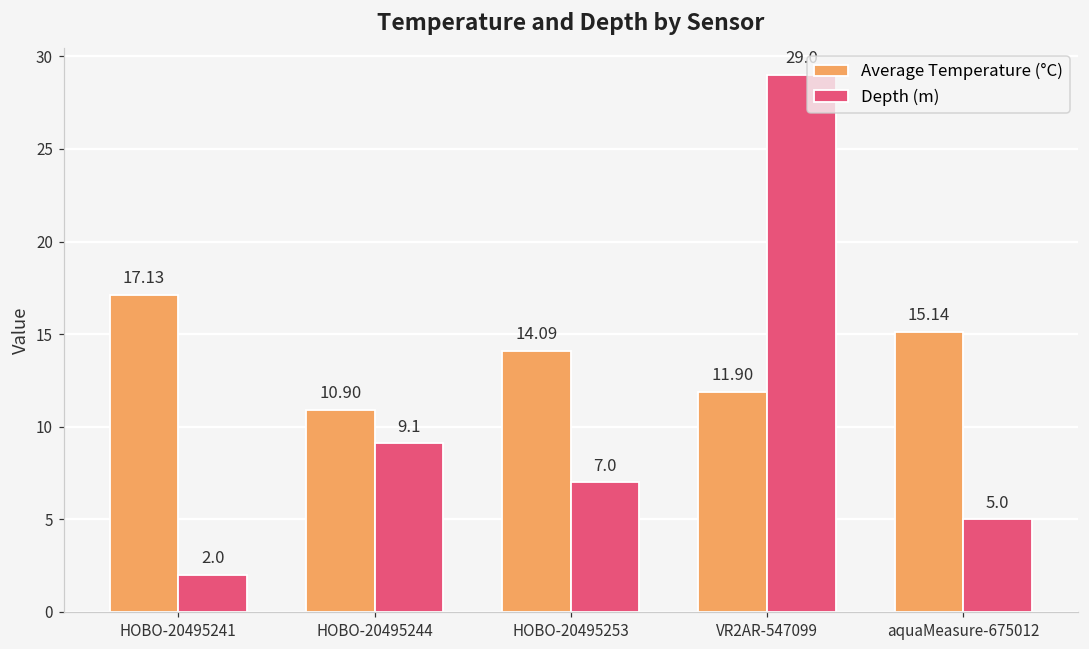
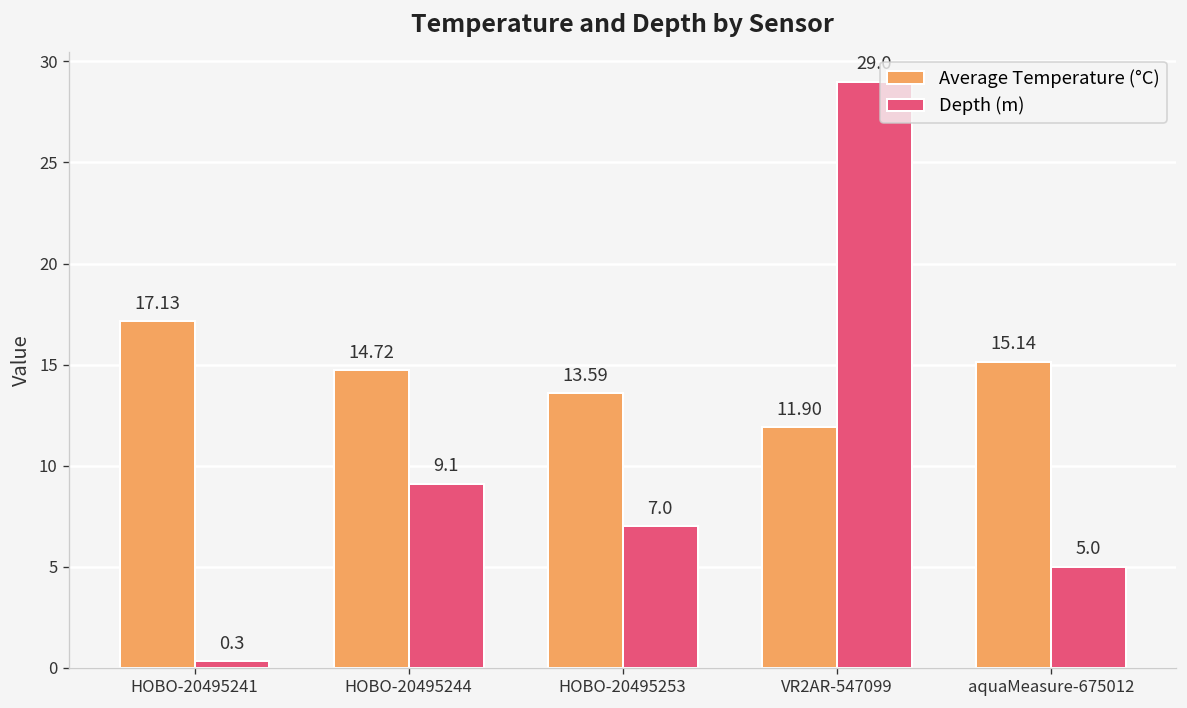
  {
    "Average Temperature (°C)": {
      "HOBO-20495241": 17.13,
-     "HOBO-20495244": 10.90,
-     "HOBO-20495253": 14.09,
+     "HOBO-20495244": 14.72,
+     "HOBO-20495253": 13.59,
      "VR2AR-547099": 11.90,
      "aquaMeasure-675012": 15.14
    },
    "Depth (m)": {
-     "HOBO-20495241": 2.0,
+     "HOBO-20495241": 0.3,
      "HOBO-20495244": 9.1,
      "HOBO-20495253": 7.0,
      "aquaMeasure-675012": 5.0
    }
  }
